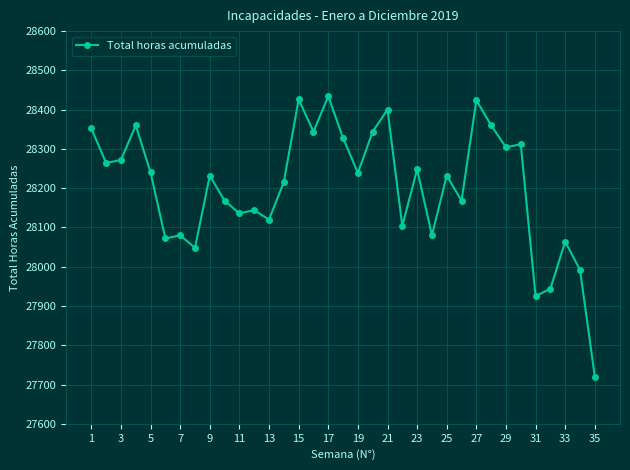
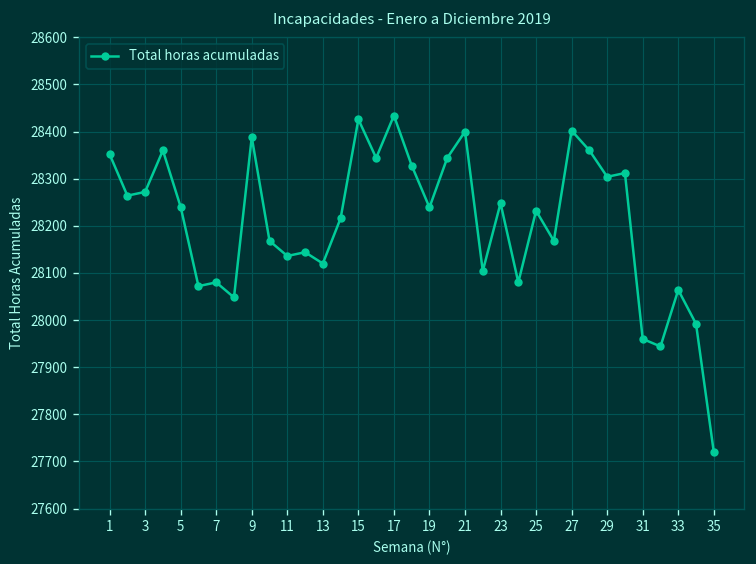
  {
    "1": 28350,
    "3": 28270,
    "5": 28240,
    "7": 28080,
-   "9": 28230,
+   "9": 28390,
    "11": 28140,
    "13": 28120,
    "15": 28430,
    "17": 28430,
    "19": 28240,
    "21": 28400,
    "23": 28250,
    "25": 28230,
-   "27": 28420,
+   "27": 28400,
    "29": 28300,
-   "31": 27930,
+   "31": 27960,
    "33": 28060,
    "35": 27720
  }
